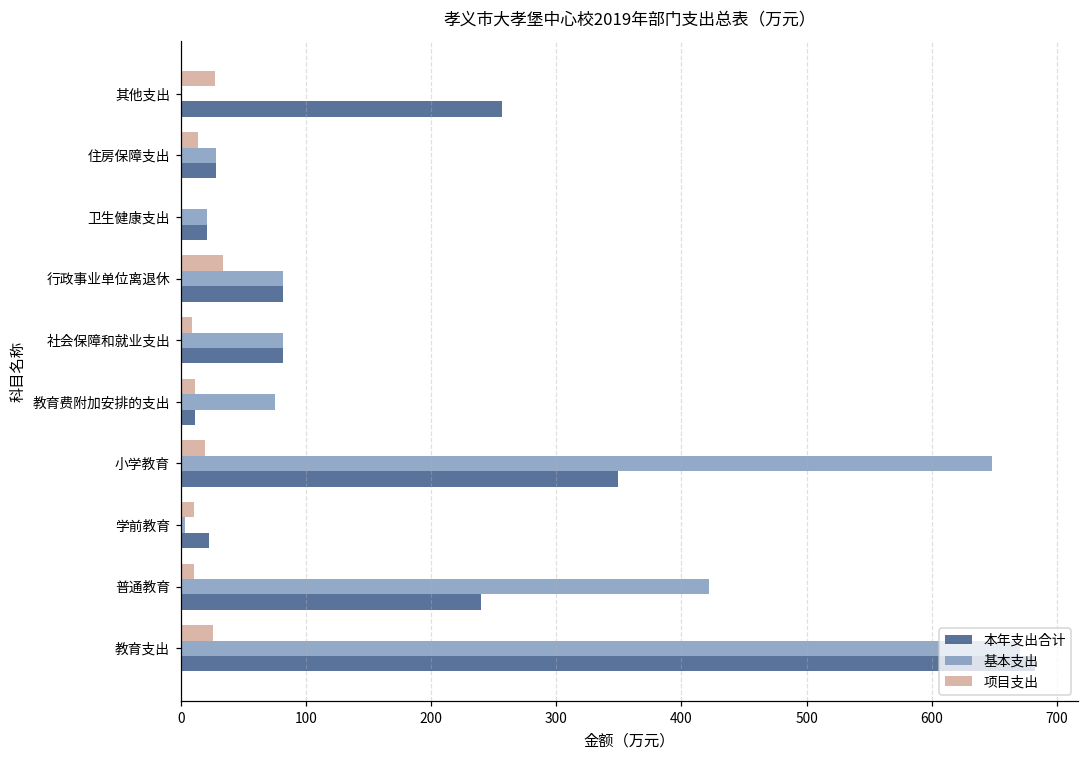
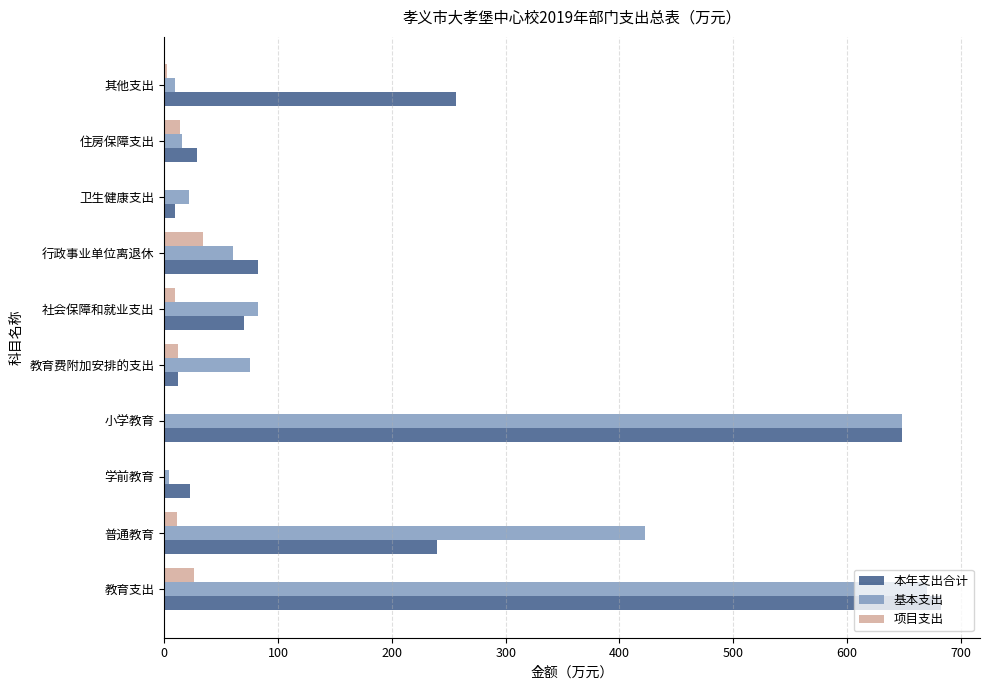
  {
    "本年支出合计": {
      "其他支出": 257,
      "住房保障支出": 29,
-     "卫生健康支出": 21,
+     "卫生健康支出": 10,
      "行政事业单位离退休": 82,
-     "社会保障和就业支出": 82,
+     "社会保障和就业支出": 70,
      "教育费附加安排的支出": 12,
-     "小学教育": 349,
+     "小学教育": 649,
      "学前教育": 22,
      "普通教育": 240
    },
    "基本支出": {
-     "其他支出": 0,
-     "住房保障支出": 29,
+     "其他支出": 9,
+     "住房保障支出": 16,
      "卫生健康支出": 21,
-     "行政事业单位离退休": 82,
+     "行政事业单位离退休": 60,
      "社会保障和就业支出": 82,
      "教育费附加安排的支出": 75,
      "小学教育": 648,
      "学前教育": 4,
      "普通教育": 422
    },
    "项目支出": {
-     "其他支出": 27,
+     "其他支出": 3,
      "住房保障支出": 14,
      "卫生健康支出": 0,
      "行政事业单位离退休": 34,
      "社会保障和就业支出": 9,
      "教育费附加安排的支出": 12,
-     "小学教育": 19,
-     "学前教育": 11,
+     "小学教育": 1,
+     "学前教育": 0,
      "普通教育": 11,
      "教育支出": 26
    }
  }
